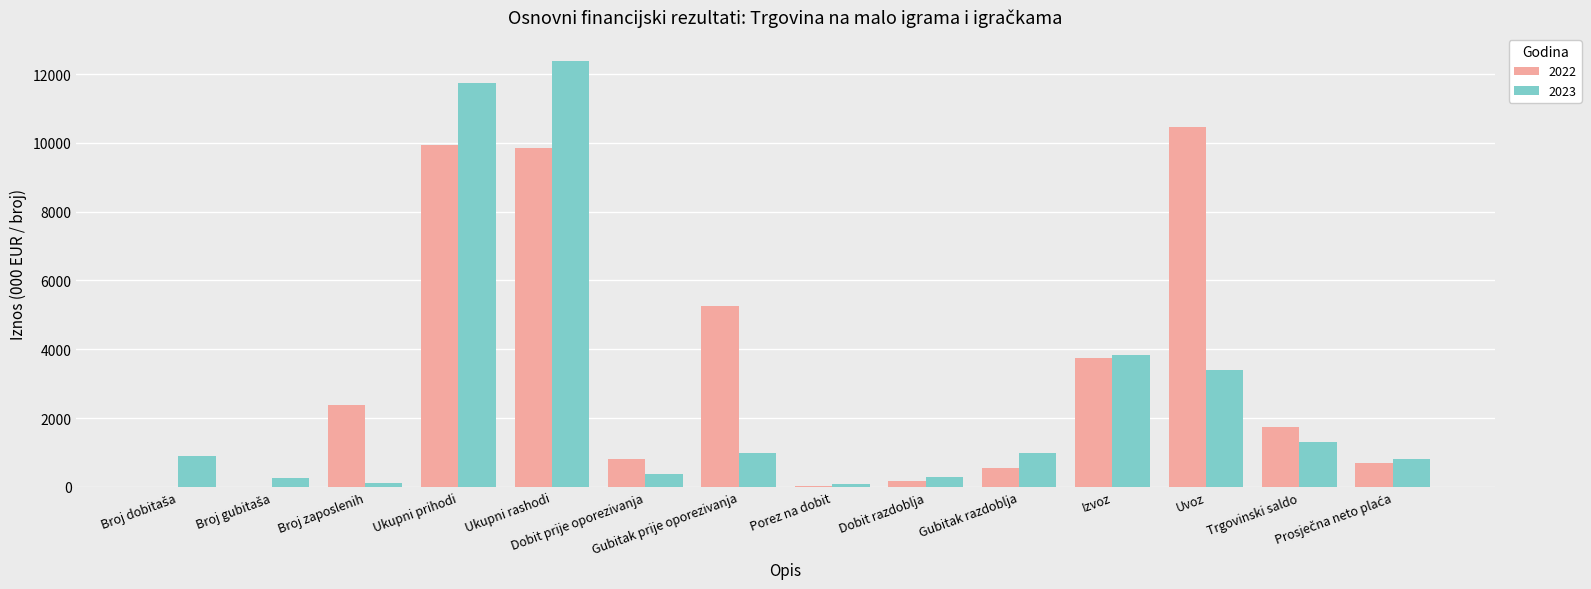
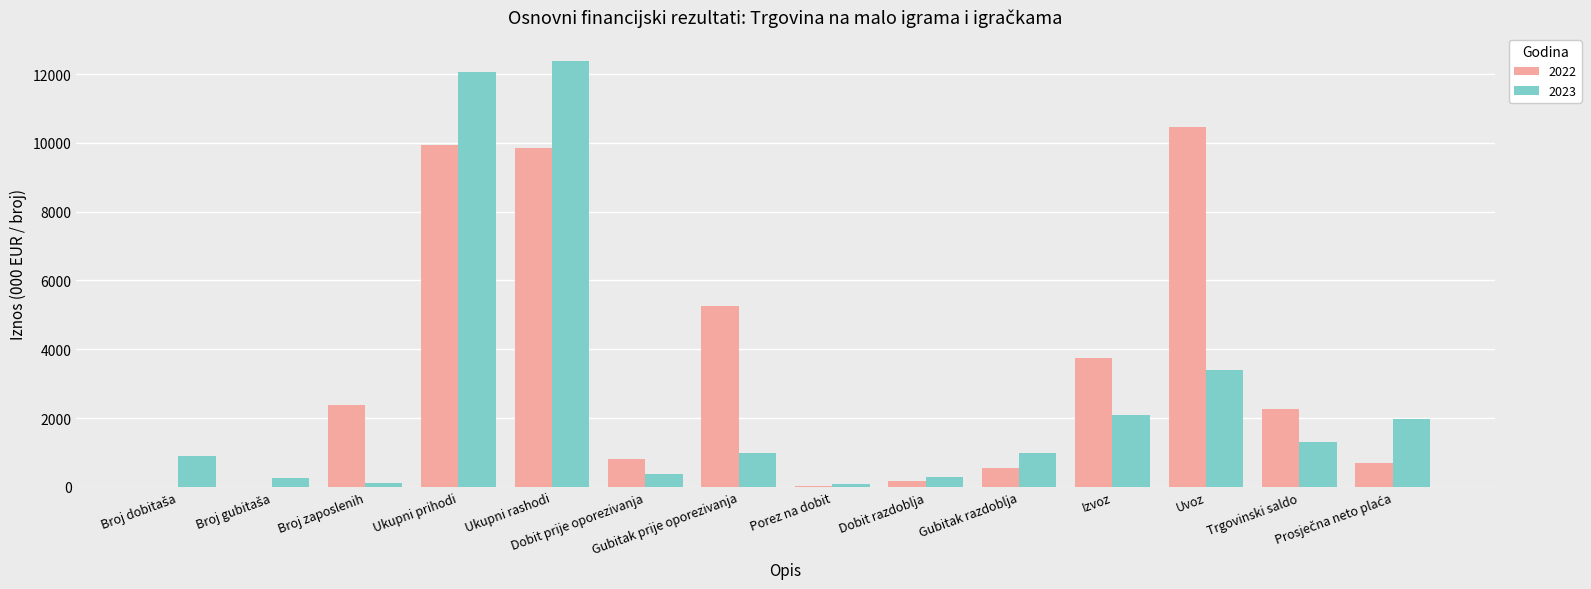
  {
    "2022": {
      "Broj zaposlenih": 2400,
      "Ukupni prihodi": 9900,
      "Ukupni rashodi": 9900,
      "Dobit prije oporezivanja": 800,
      "Gubitak prije oporezivanja": 5300,
      "Dobit razdoblja": 200,
      "Gubitak razdoblja": 600,
      "Izvoz": 3800,
      "Uvoz": 10500,
-     "Trgovinski saldo": 1700,
+     "Trgovinski saldo": 2300,
      "Prosječna neto plaća": 700
    },
    "2023": {
      "Broj dobitaša": 900,
      "Broj gubitaša": 300,
      "Broj zaposlenih": 100,
-     "Ukupni prihodi": 11800,
+     "Ukupni prihodi": 12100,
      "Ukupni rashodi": 12400,
      "Dobit prije oporezivanja": 400,
      "Gubitak prije oporezivanja": 1000,
      "Porez na dobit": 100,
      "Dobit razdoblja": 300,
      "Gubitak razdoblja": 1000,
-     "Izvoz": 3800,
+     "Izvoz": 2100,
      "Uvoz": 3400,
      "Trgovinski saldo": 1300,
-     "Prosječna neto plaća": 800
+     "Prosječna neto plaća": 2000
    }
  }
